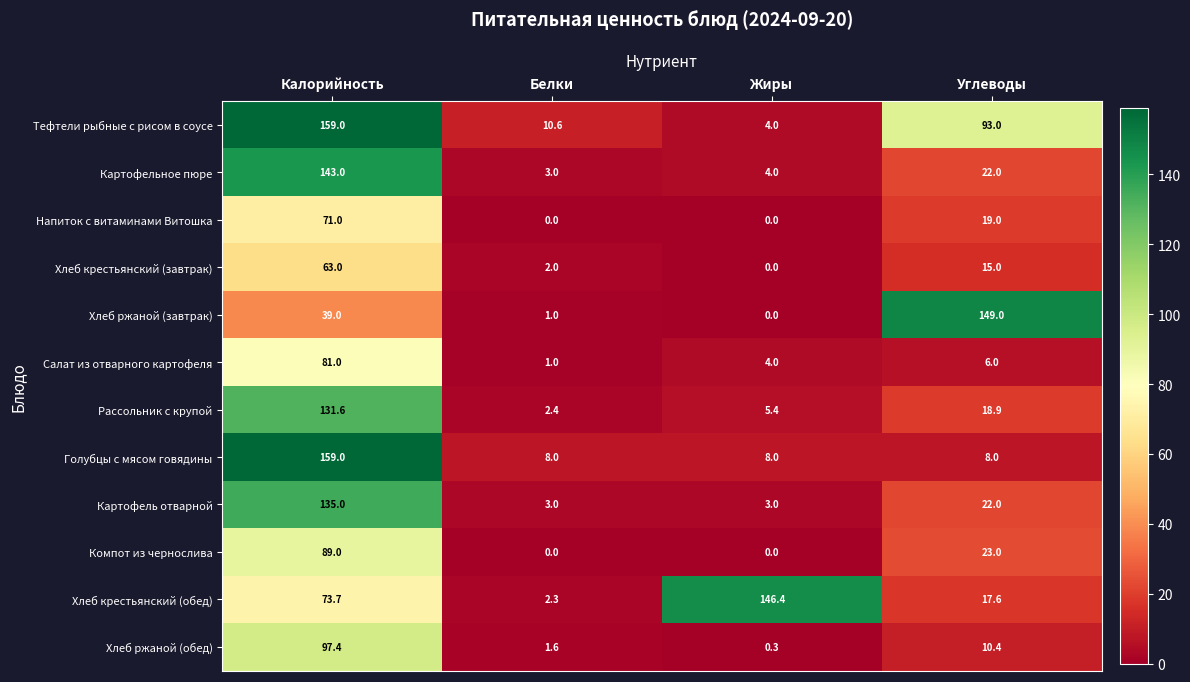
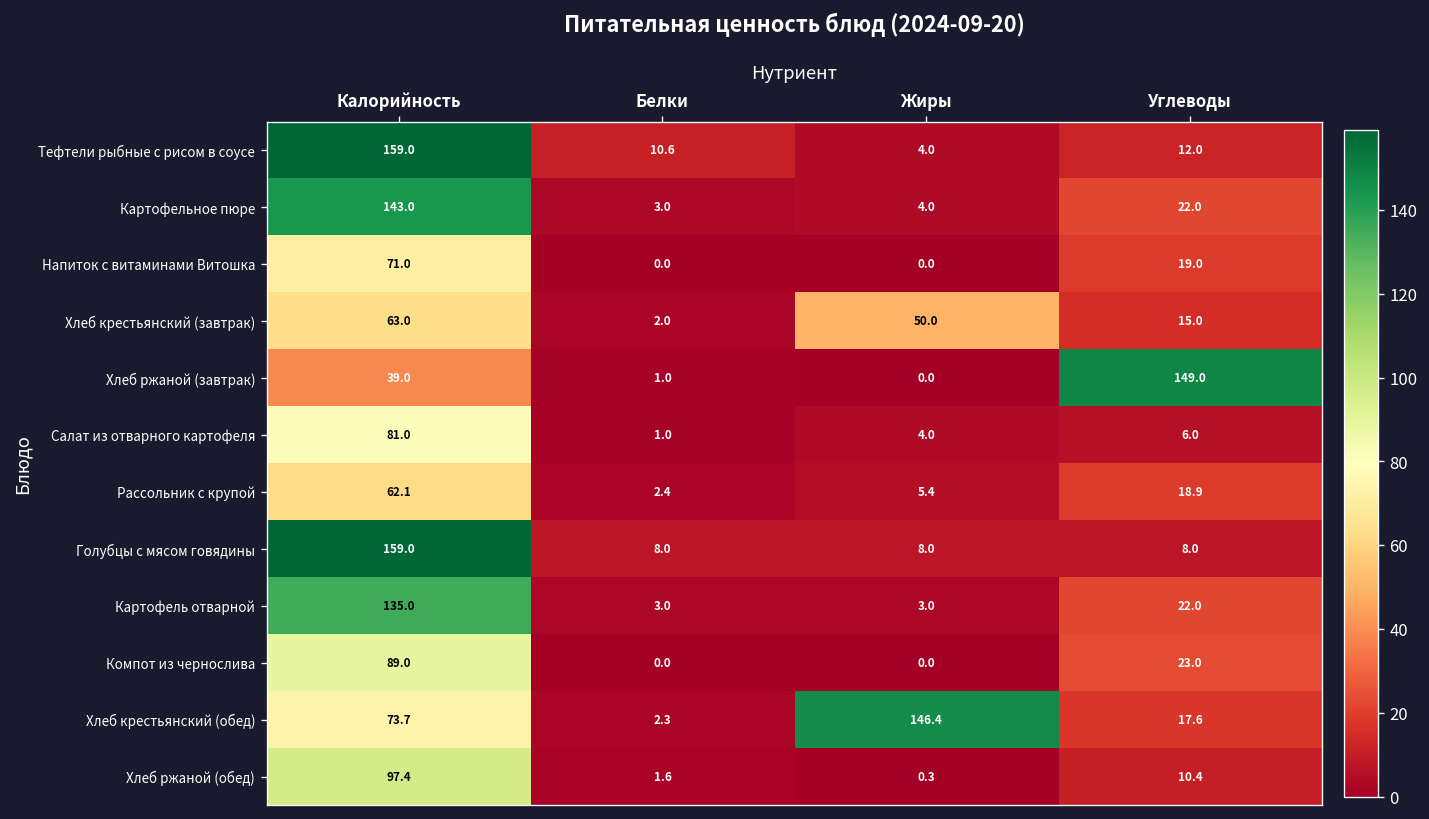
  {
    "Тефтели рыбные с рисом в соусе": {
      "Калорийность": 159.0,
      "Белки": 10.6,
      "Жиры": 4.0,
-     "Углеводы": 93.0
+     "Углеводы": 12.0
    },
    "Картофельное пюре": {
      "Калорийность": 143.0,
      "Белки": 3.0,
      "Жиры": 4.0,
      "Углеводы": 22.0
    },
    "Напиток с витаминами Витошка": {
      "Калорийность": 71.0,
      "Белки": 0.0,
      "Жиры": 0.0,
      "Углеводы": 19.0
    },
    "Хлеб крестьянский (завтрак)": {
      "Калорийность": 63.0,
      "Белки": 2.0,
-     "Жиры": 0.0,
+     "Жиры": 50.0,
      "Углеводы": 15.0
    },
    "Хлеб ржаной (завтрак)": {
      "Калорийность": 39.0,
      "Белки": 1.0,
      "Жиры": 0.0,
      "Углеводы": 149.0
    },
    "Салат из отварного картофеля": {
      "Калорийность": 81.0,
      "Белки": 1.0,
      "Жиры": 4.0,
      "Углеводы": 6.0
    },
    "Рассольник с крупой": {
-     "Калорийность": 131.6,
+     "Калорийность": 62.1,
      "Белки": 2.4,
      "Жиры": 5.4,
      "Углеводы": 18.9
    },
    "Голубцы с мясом говядины": {
      "Калорийность": 159.0,
      "Белки": 8.0,
      "Жиры": 8.0,
      "Углеводы": 8.0
    },
    "Картофель отварной": {
      "Калорийность": 135.0,
      "Белки": 3.0,
      "Жиры": 3.0,
      "Углеводы": 22.0
    },
    "Компот из чернослива": {
      "Калорийность": 89.0,
      "Белки": 0.0,
      "Жиры": 0.0,
      "Углеводы": 23.0
    },
    "Хлеб крестьянский (обед)": {
      "Калорийность": 73.7,
      "Белки": 2.3,
      "Жиры": 146.4,
      "Углеводы": 17.6
    },
    "Хлеб ржаной (обед)": {
      "Калорийность": 97.4,
      "Белки": 1.6,
      "Жиры": 0.3,
      "Углеводы": 10.4
    }
  }
